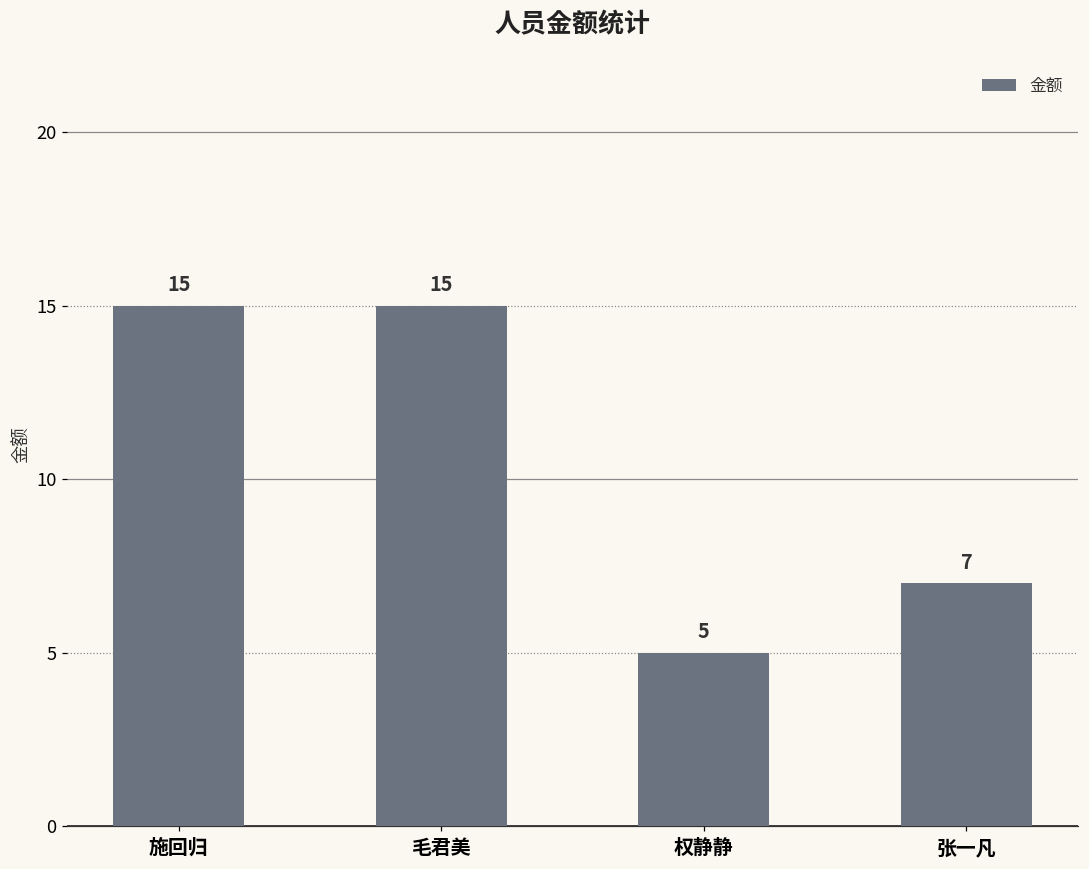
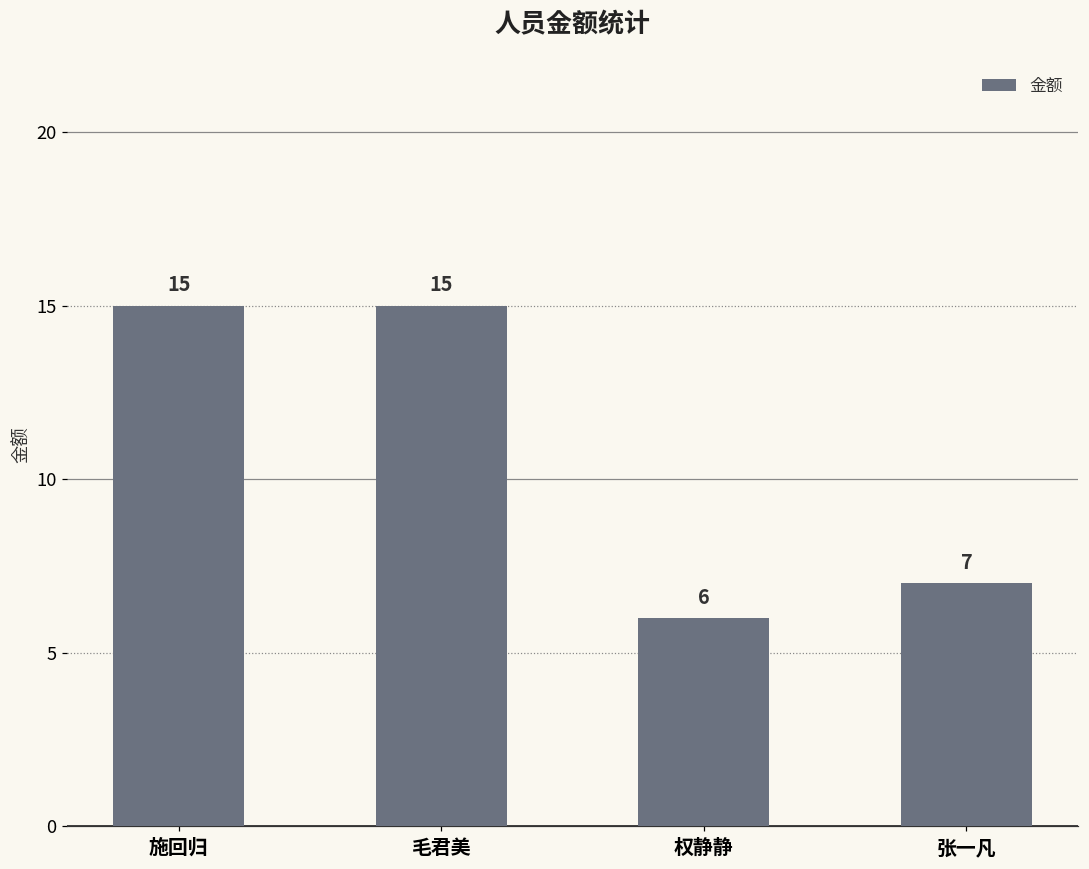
  {
    "施回归": 15,
    "毛君美": 15,
-   "权静静": 5,
+   "权静静": 6,
    "张一凡": 7
  }
